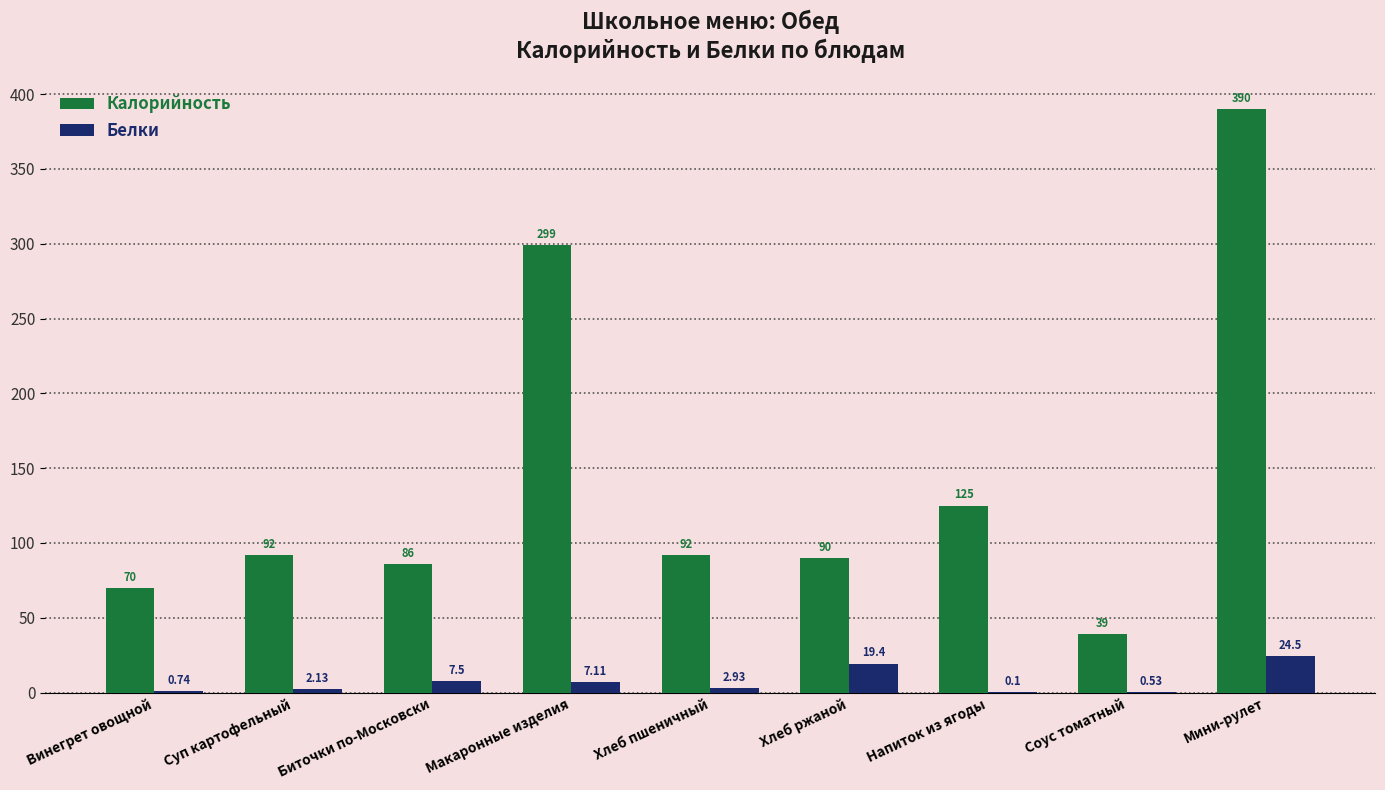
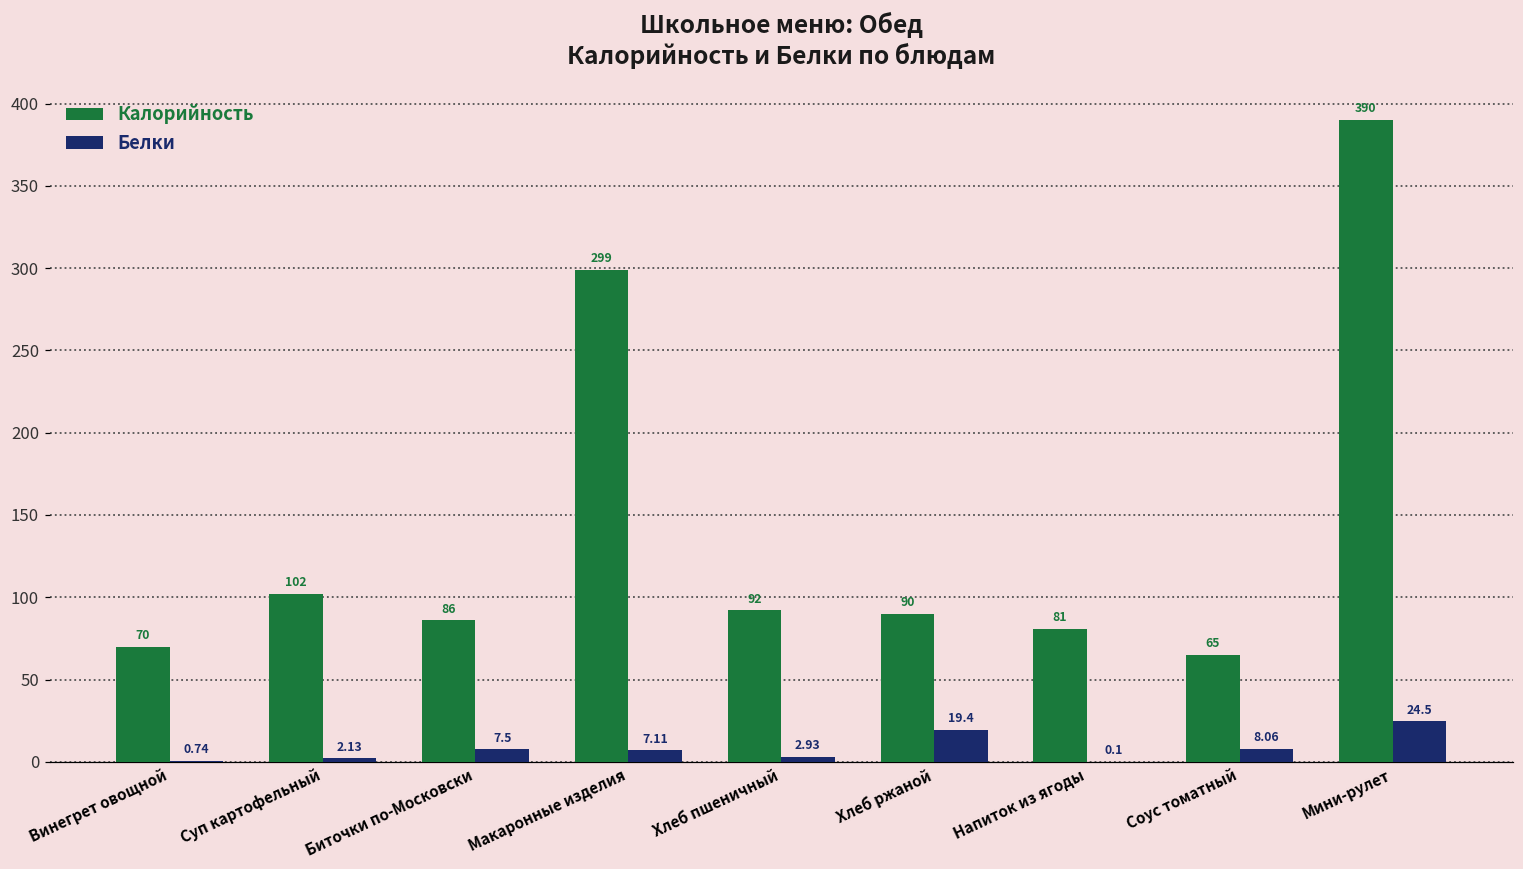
  {
    "Калорийность": {
      "Винегрет овощной": 70,
-     "Суп картофельный": 92,
+     "Суп картофельный": 102,
      "Биточки по-Московски": 86,
      "Макаронные изделия": 299,
      "Хлеб пшеничный": 92,
      "Хлеб ржаной": 90,
-     "Напиток из ягоды": 125,
-     "Соус томатный": 39,
+     "Напиток из ягоды": 81,
+     "Соус томатный": 65,
      "Мини-рулет": 390
    },
    "Белки": {
      "Винегрет овощной": 0.74,
      "Суп картофельный": 2.13,
      "Биточки по-Московски": 7.5,
      "Макаронные изделия": 7.11,
      "Хлеб пшеничный": 2.93,
      "Хлеб ржаной": 19.4,
      "Напиток из ягоды": 0.1,
-     "Соус томатный": 0.53,
+     "Соус томатный": 8.06,
      "Мини-рулет": 24.5
    }
  }
